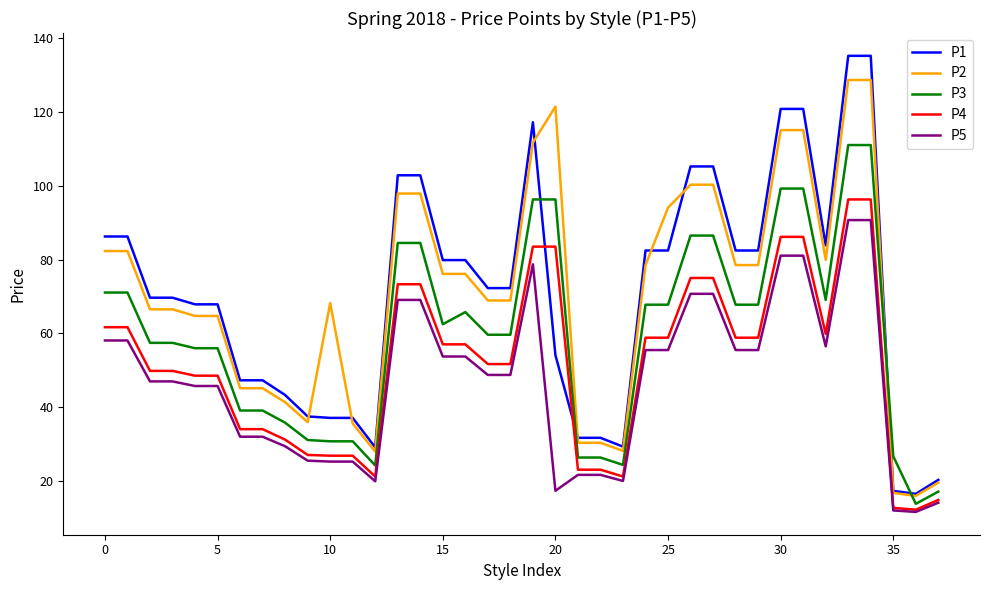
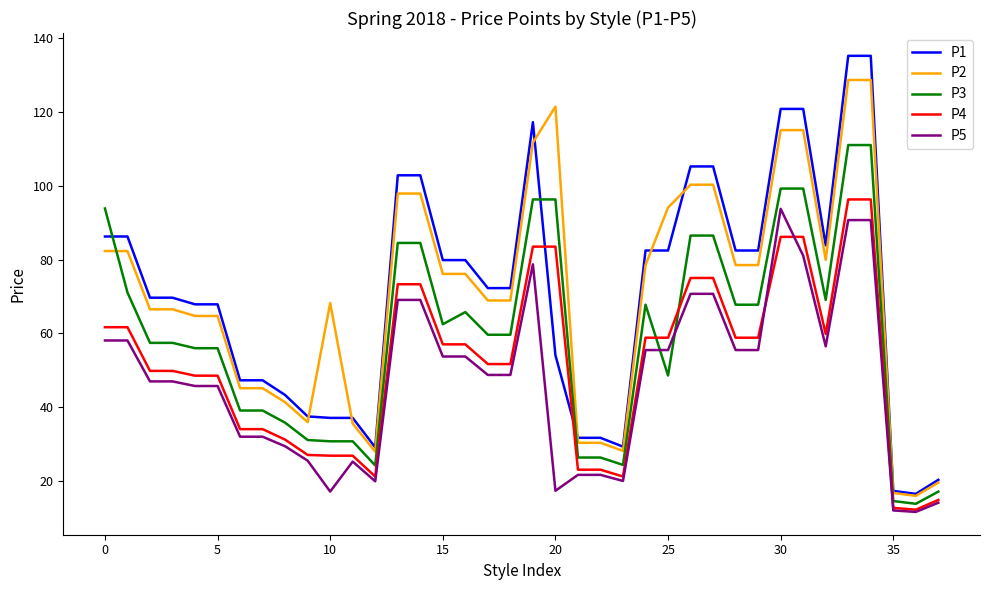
  {
    "P1": {
      "0": 86,
      "5": 68,
      "10": 37,
      "15": 80,
      "20": 54,
      "25": 83,
      "30": 121
    },
    "P2": {
      "0": 82,
      "5": 65,
      "10": 68,
      "15": 76,
      "20": 122,
      "25": 94,
      "30": 115
    },
    "P3": {
-     "0": 71,
+     "0": 94,
      "5": 56,
      "10": 31,
      "15": 63,
      "20": 96,
-     "25": 68,
+     "25": 49,
      "30": 99,
-     "35": 27
+     "35": 15
    },
    "P4": {
      "0": 62,
      "5": 49,
      "10": 27,
      "15": 57,
      "20": 84,
      "25": 59,
      "30": 86
    },
    "P5": {
      "0": 58,
      "5": 46,
-     "10": 25,
+     "10": 17,
      "15": 54,
      "20": 17,
      "25": 56,
-     "30": 81
+     "30": 94
    }
  }
